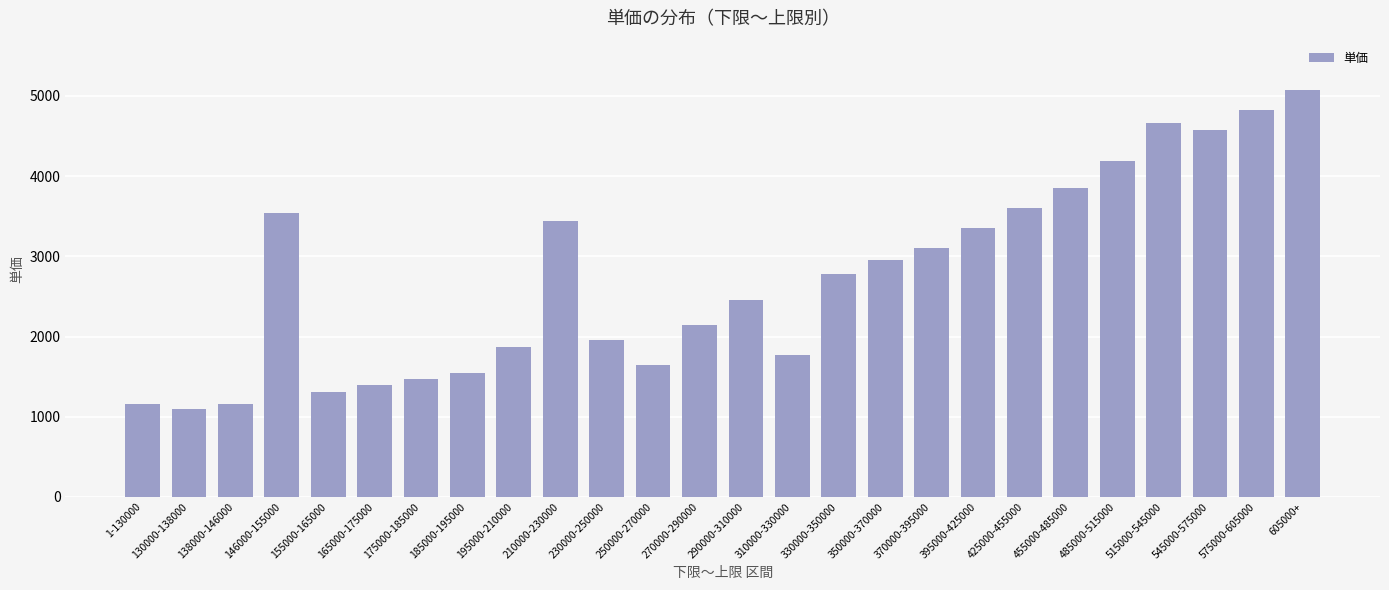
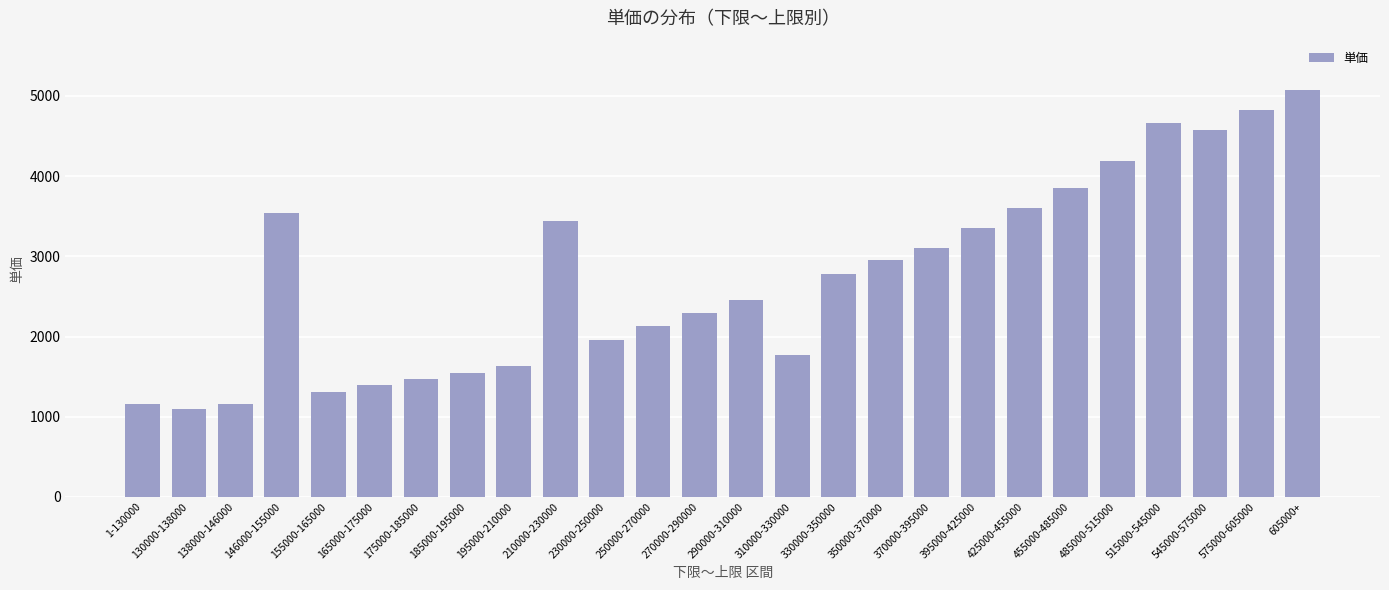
  {
    "1-130000": 1200,
    "130000-138000": 1100,
    "138000-146000": 1200,
    "146000-155000": 3500,
    "155000-165000": 1300,
    "165000-175000": 1400,
    "175000-185000": 1500,
    "185000-195000": 1600,
-   "195000-210000": 1900,
+   "195000-210000": 1600,
    "210000-230000": 3400,
    "230000-250000": 2000,
-   "250000-270000": 1600,
-   "270000-290000": 2100,
+   "250000-270000": 2100,
+   "270000-290000": 2300,
    "290000-310000": 2500,
    "310000-330000": 1800,
    "330000-350000": 2800,
    "350000-370000": 3000,
    "370000-395000": 3100,
    "395000-425000": 3400,
    "425000-455000": 3600,
    "455000-485000": 3900,
    "485000-515000": 4200,
    "515000-545000": 4700,
    "545000-575000": 4600,
    "575000-605000": 4800,
    "605000+": 5100
  }
